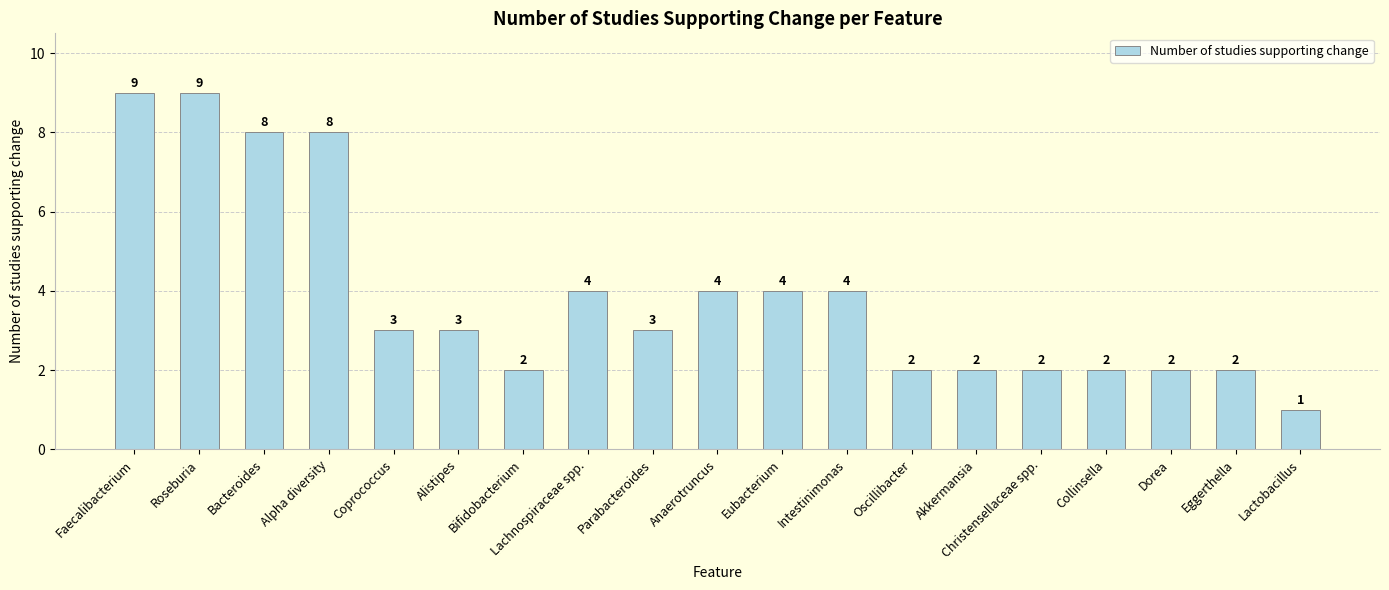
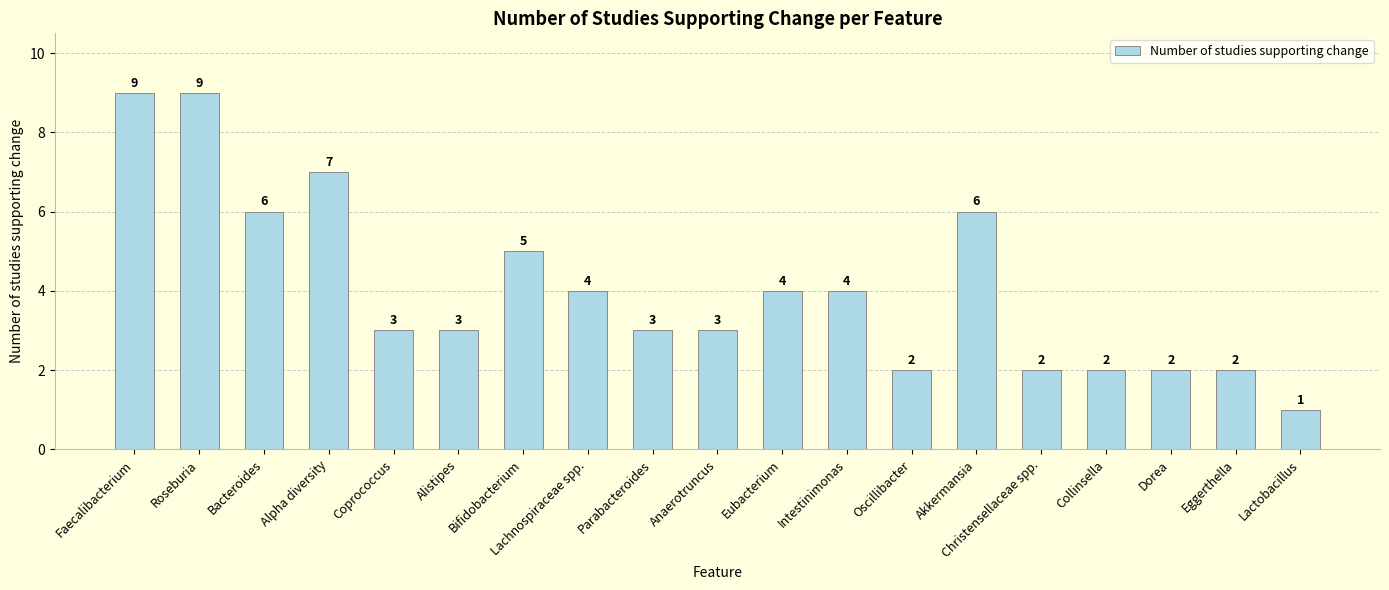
  {
    "Faecalibacterium": 9,
    "Roseburia": 9,
-   "Bacteroides": 8,
-   "Alpha diversity": 8,
+   "Bacteroides": 6,
+   "Alpha diversity": 7,
    "Coprococcus": 3,
    "Alistipes": 3,
-   "Bifidobacterium": 2,
+   "Bifidobacterium": 5,
    "Lachnospiraceae spp.": 4,
    "Parabacteroides": 3,
-   "Anaerotruncus": 4,
+   "Anaerotruncus": 3,
    "Eubacterium": 4,
    "Intestinimonas": 4,
    "Oscillibacter": 2,
-   "Akkermansia": 2,
+   "Akkermansia": 6,
    "Christensellaceae spp.": 2,
    "Collinsella": 2,
    "Dorea": 2,
    "Eggerthella": 2,
    "Lactobacillus": 1
  }
